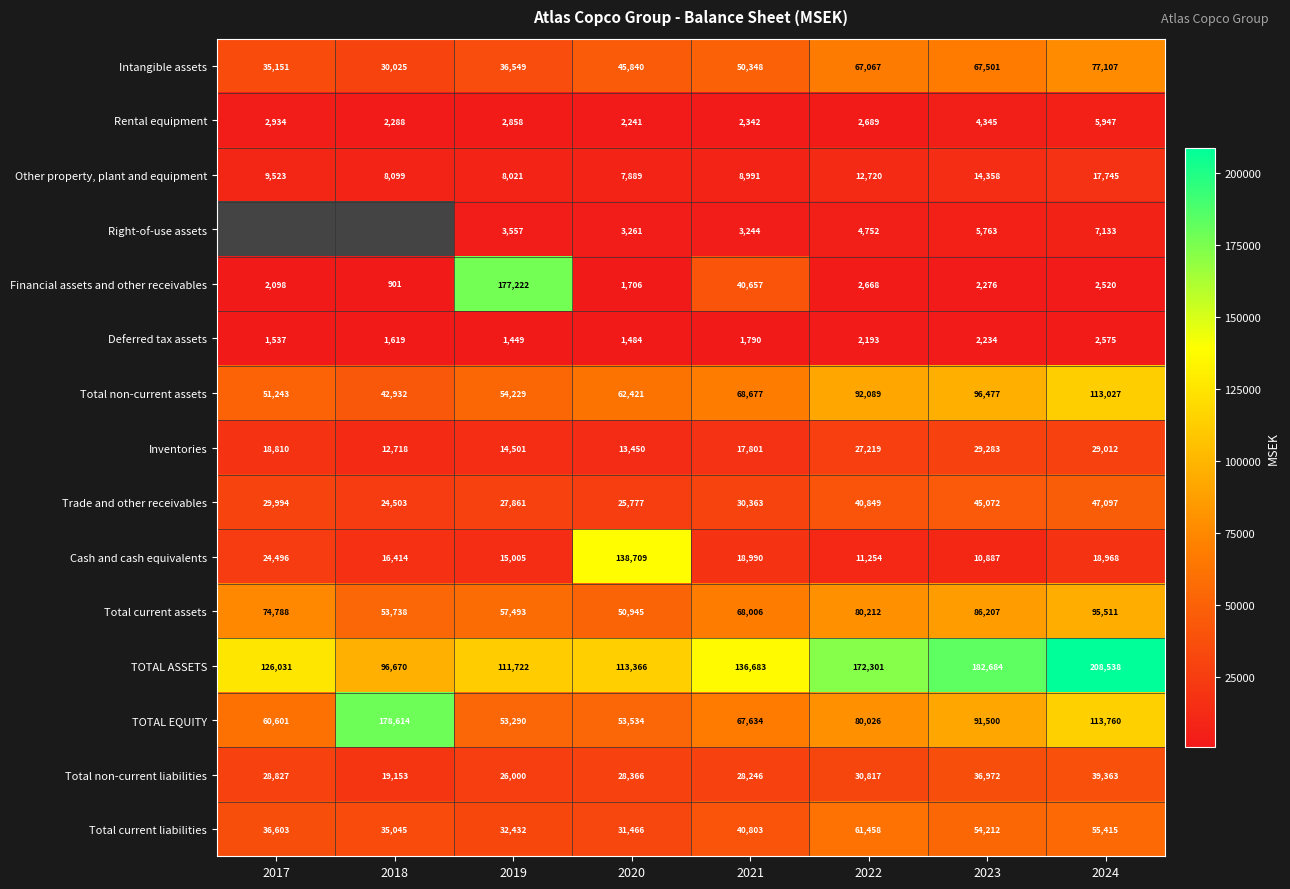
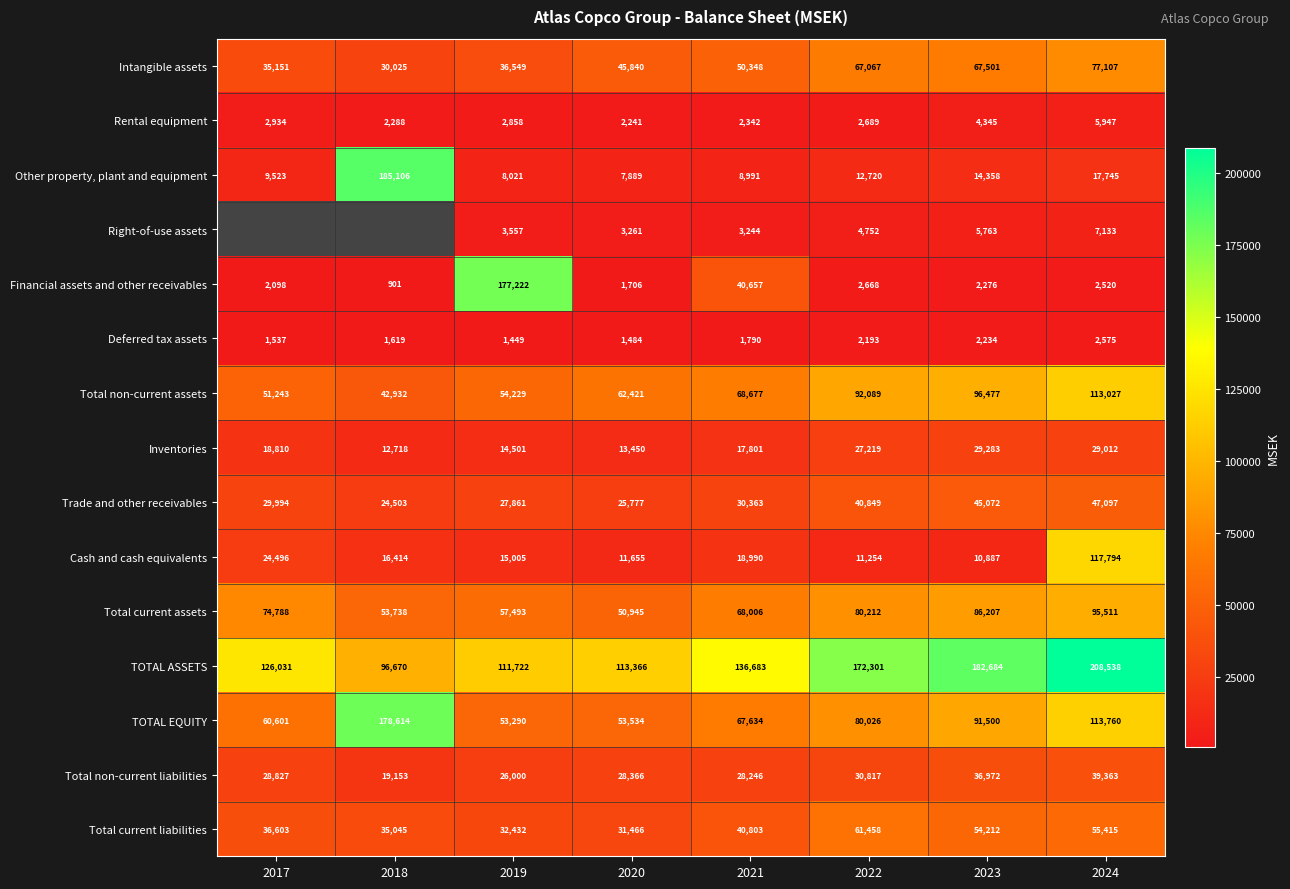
  {
    "Intangible assets": {
      "2017": "35,151",
      "2018": "30,025",
      "2019": "36,549",
      "2020": "45,840",
      "2021": "50,348",
      "2022": "67,067",
      "2023": "67,501",
      "2024": "77,107"
    },
    "Rental equipment": {
      "2017": "2,934",
      "2018": "2,288",
      "2019": "2,858",
      "2020": "2,241",
      "2021": "2,342",
      "2022": "2,689",
      "2023": "4,345",
      "2024": "5,947"
    },
    "Other property, plant and equipment": {
      "2017": "9,523",
-     "2018": "8,099",
+     "2018": "185,106",
      "2019": "8,021",
      "2020": "7,889",
      "2021": "8,991",
      "2022": "12,720",
      "2023": "14,358",
      "2024": "17,745"
    },
    "Right-of-use assets": {
      "2019": "3,557",
      "2020": "3,261",
      "2021": "3,244",
      "2022": "4,752",
      "2023": "5,763",
      "2024": "7,133"
    },
    "Financial assets and other receivables": {
      "2017": "2,098",
      "2018": "901",
      "2019": "177,222",
      "2020": "1,706",
      "2021": "40,657",
      "2022": "2,668",
      "2023": "2,276",
      "2024": "2,520"
    },
    "Deferred tax assets": {
      "2017": "1,537",
      "2018": "1,619",
      "2019": "1,449",
      "2020": "1,484",
      "2021": "1,790",
      "2022": "2,193",
      "2023": "2,234",
      "2024": "2,575"
    },
    "Total non-current assets": {
      "2017": "51,243",
      "2018": "42,932",
      "2019": "54,229",
      "2020": "62,421",
      "2021": "68,677",
      "2022": "92,089",
      "2023": "96,477",
      "2024": "113,027"
    },
    "Inventories": {
      "2017": "18,810",
      "2018": "12,718",
      "2019": "14,501",
      "2020": "13,450",
      "2021": "17,801",
      "2022": "27,219",
      "2023": "29,283",
      "2024": "29,012"
    },
    "Trade and other receivables": {
      "2017": "29,994",
      "2018": "24,503",
      "2019": "27,861",
      "2020": "25,777",
      "2021": "30,363",
      "2022": "40,849",
      "2023": "45,072",
      "2024": "47,097"
    },
    "Cash and cash equivalents": {
      "2017": "24,496",
      "2018": "16,414",
      "2019": "15,005",
-     "2020": "138,709",
+     "2020": "11,655",
      "2021": "18,990",
      "2022": "11,254",
      "2023": "10,887",
-     "2024": "18,968"
+     "2024": "117,794"
    },
    "Total current assets": {
      "2017": "74,788",
      "2018": "53,738",
      "2019": "57,493",
      "2020": "50,945",
      "2021": "68,006",
      "2022": "80,212",
      "2023": "86,207",
      "2024": "95,511"
    },
    "TOTAL ASSETS": {
      "2017": "126,031",
      "2018": "96,670",
      "2019": "111,722",
      "2020": "113,366",
      "2021": "136,683",
      "2022": "172,301",
      "2023": "182,684",
      "2024": "208,538"
    },
    "TOTAL EQUITY": {
      "2017": "60,601",
      "2018": "178,614",
      "2019": "53,290",
      "2020": "53,534",
      "2021": "67,634",
      "2022": "80,026",
      "2023": "91,500",
      "2024": "113,760"
    },
    "Total non-current liabilities": {
      "2017": "28,827",
      "2018": "19,153",
      "2019": "26,000",
      "2020": "28,366",
      "2021": "28,246",
      "2022": "30,817",
      "2023": "36,972",
      "2024": "39,363"
    },
    "Total current liabilities": {
      "2017": "36,603",
      "2018": "35,045",
      "2019": "32,432",
      "2020": "31,466",
      "2021": "40,803",
      "2022": "61,458",
      "2023": "54,212",
      "2024": "55,415"
    }
  }
